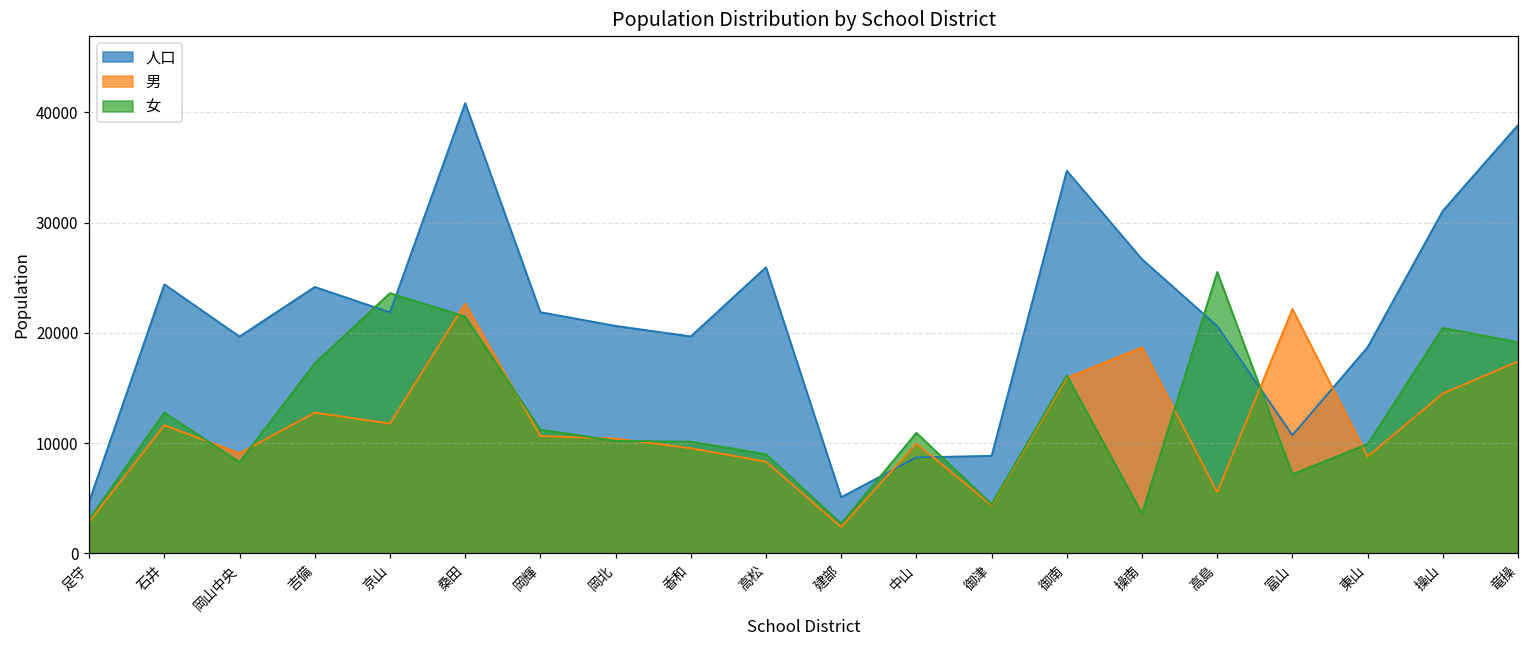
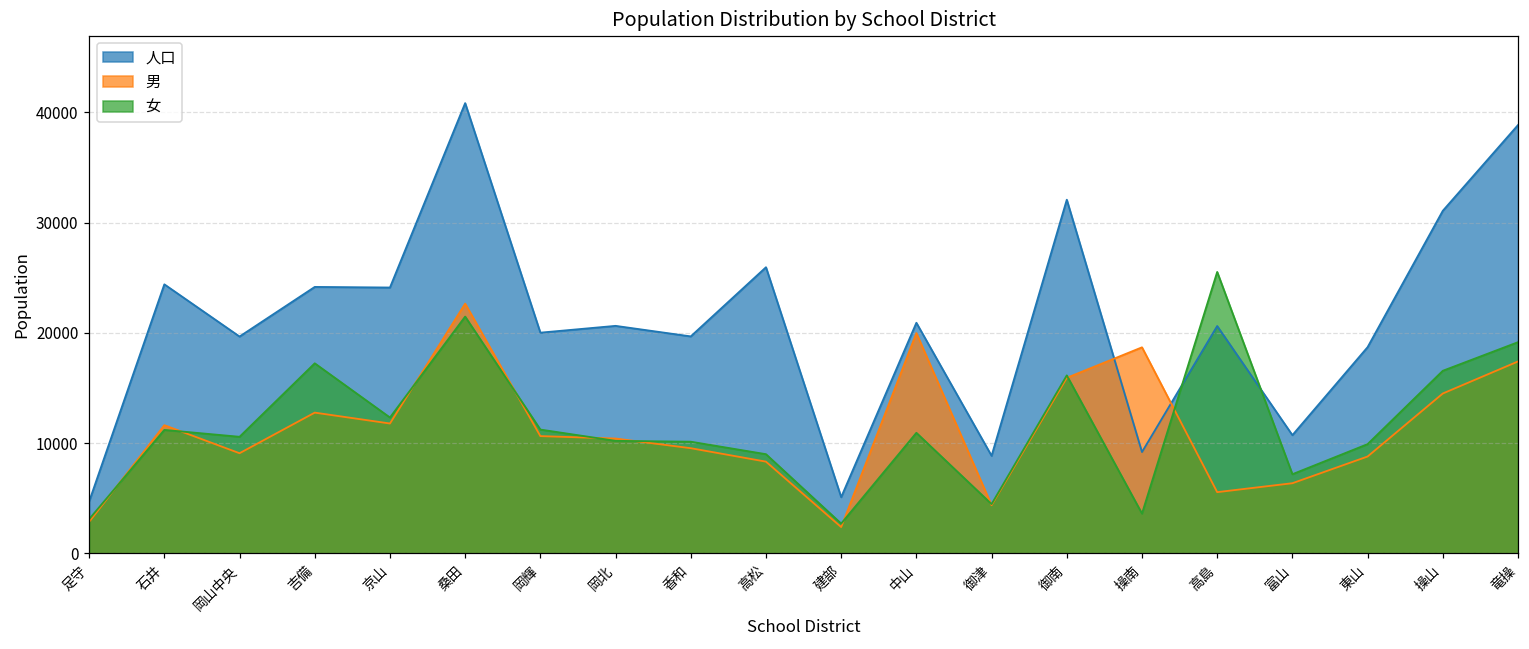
  {
    "人口": {
      "足守": 4700,
      "石井": 24400,
      "岡山中央": 19700,
      "吉備": 24200,
-     "京山": 21900,
+     "京山": 24100,
      "桑田": 40800,
-     "岡輝": 21900,
+     "岡輝": 20000,
      "岡北": 20600,
      "香和": 19700,
      "高松": 26000,
      "建部": 5100,
-     "中山": 8700,
+     "中山": 20900,
      "御津": 8900,
-     "御南": 34700,
-     "操南": 26700,
+     "御南": 32100,
+     "操南": 9200,
      "高島": 20600,
      "富山": 10700,
      "東山": 18700,
      "操山": 31100,
      "竜操": 38900
    },
    "男": {
      "石井": 11600,
      "岡山中央": 9100,
      "吉備": 12800,
      "京山": 11800,
      "桑田": 22700,
      "岡輝": 10600,
      "香和": 9600,
      "高松": 8300,
      "建部": 2400,
-     "中山": 10000,
+     "中山": 20000,
      "操南": 18700,
      "高島": 5600,
-     "富山": 22200,
+     "富山": 6400,
      "東山": 8800,
      "操山": 14500,
      "竜操": 17400
    },
    "女": {
-     "石井": 12800,
-     "岡山中央": 8300,
+     "石井": 11200,
+     "岡山中央": 10600,
      "吉備": 17300,
-     "京山": 23600,
+     "京山": 12300,
      "桑田": 21500,
      "岡輝": 11200,
      "香和": 10100,
      "高松": 9000,
      "建部": 2700,
      "中山": 10900,
      "操南": 3600,
      "高島": 25500,
      "富山": 7200,
      "東山": 9900,
-     "操山": 20500,
+     "操山": 16600,
      "竜操": 19200
    }
  }
